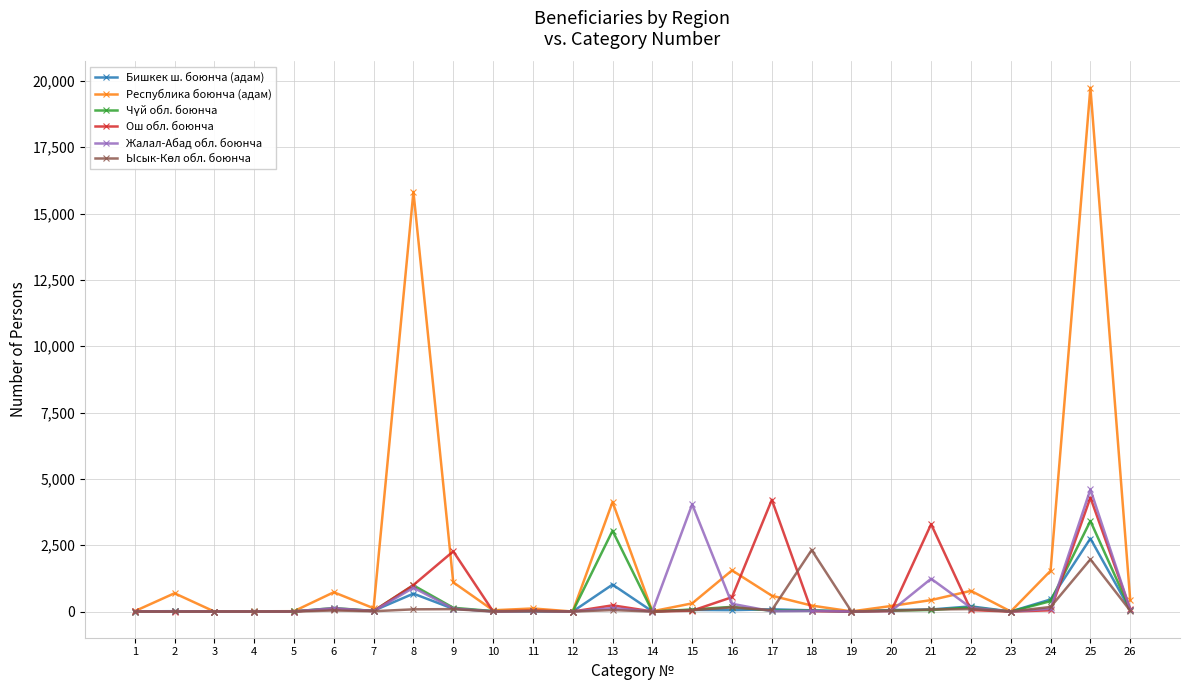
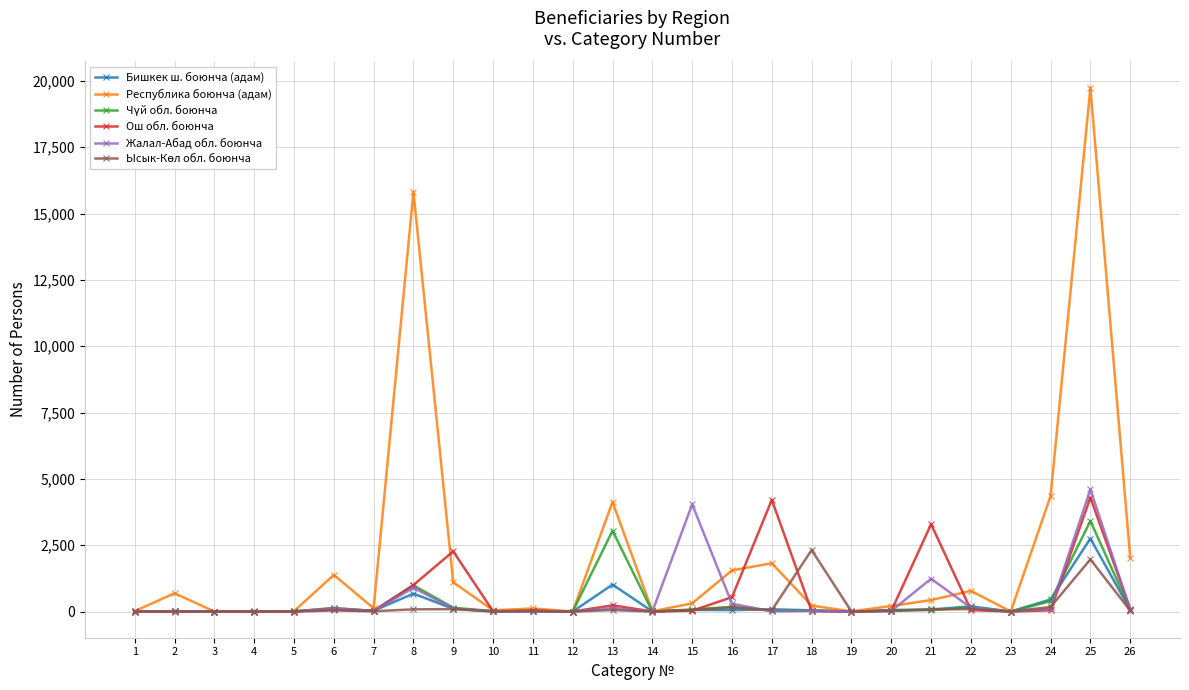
  {
    "Бишкек ш. боюнча (адам)": {
      "8": "700",
      "13": "1,000",
      "16": "100",
      "25": "2,800"
    },
    "Республика боюнча (адам)": {
      "2": "700",
-     "6": "700",
+     "6": "1,400",
      "8": "15,800",
      "9": "1,100",
      "13": "4,100",
      "15": "300",
      "16": "1,600",
-     "17": "600",
+     "17": "1,800",
      "18": "200",
      "20": "200",
      "21": "400",
      "22": "800",
-     "24": "1,500",
+     "24": "4,300",
      "25": "19,700",
-     "26": "400"
+     "26": "2,000"
    },
    "Чүй обл. боюнча": {
      "13": "3,000",
      "25": "3,400"
    },
    "Ош обл. боюнча": {
      "9": "2,300",
      "13": "200",
      "16": "500",
      "17": "4,200",
      "21": "3,300",
      "25": "4,300"
    },
    "Жалал-Абад обл. боюнча": {
      "15": "4,000",
      "16": "300",
      "21": "1,200",
      "25": "4,600"
    },
    "Ысык-Көл обл. боюнча": {
      "8": "100",
      "18": "2,300",
      "25": "2,000"
    }
  }
